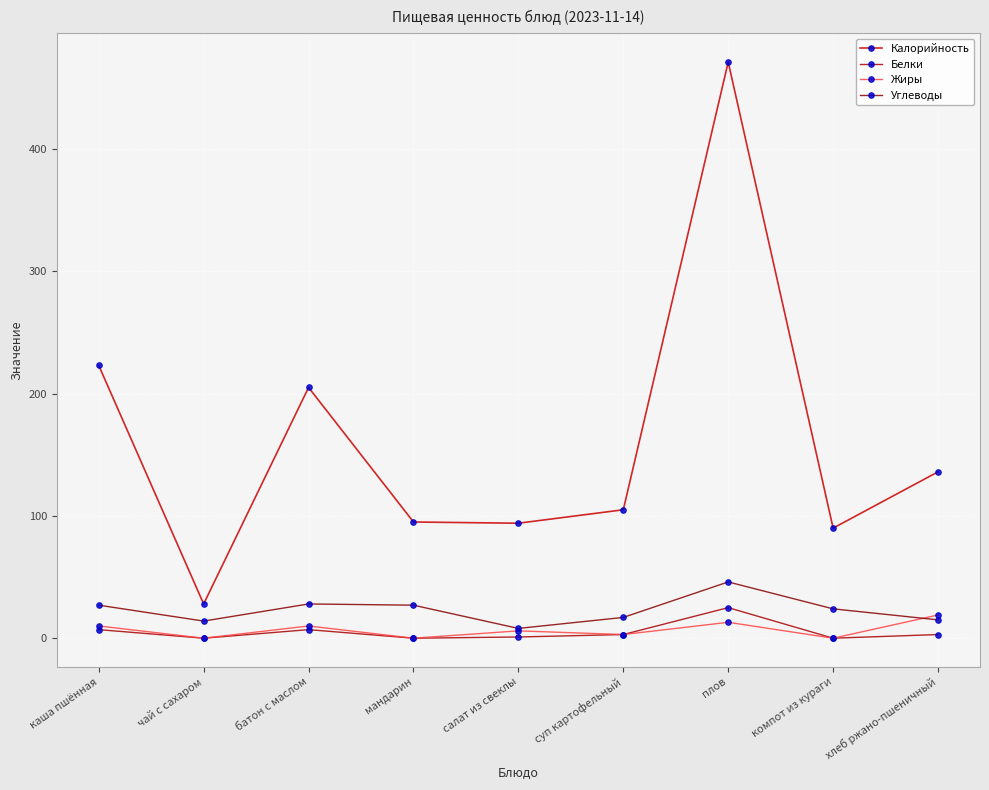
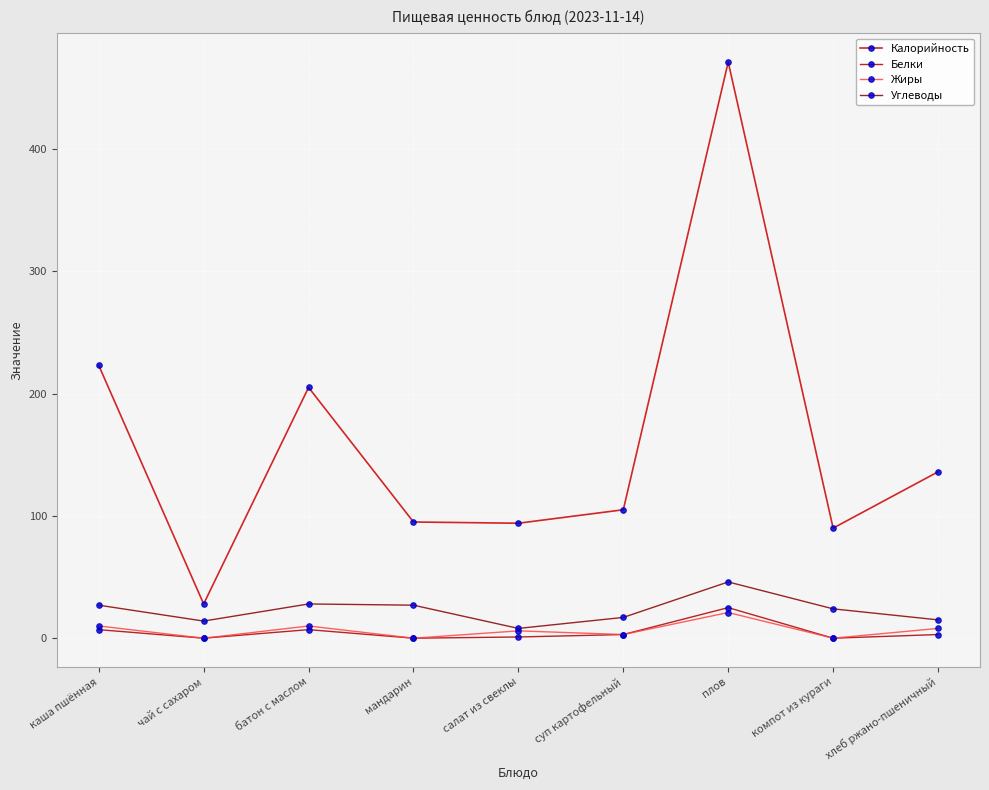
  {
    "Жиры": {
      "каша пшённая": 10,
      "батон с маслом": 10,
-     "плов": 13,
-     "хлеб ржано-пшеничный": 19
+     "плов": 21,
+     "хлеб ржано-пшеничный": 8
    }
  }
